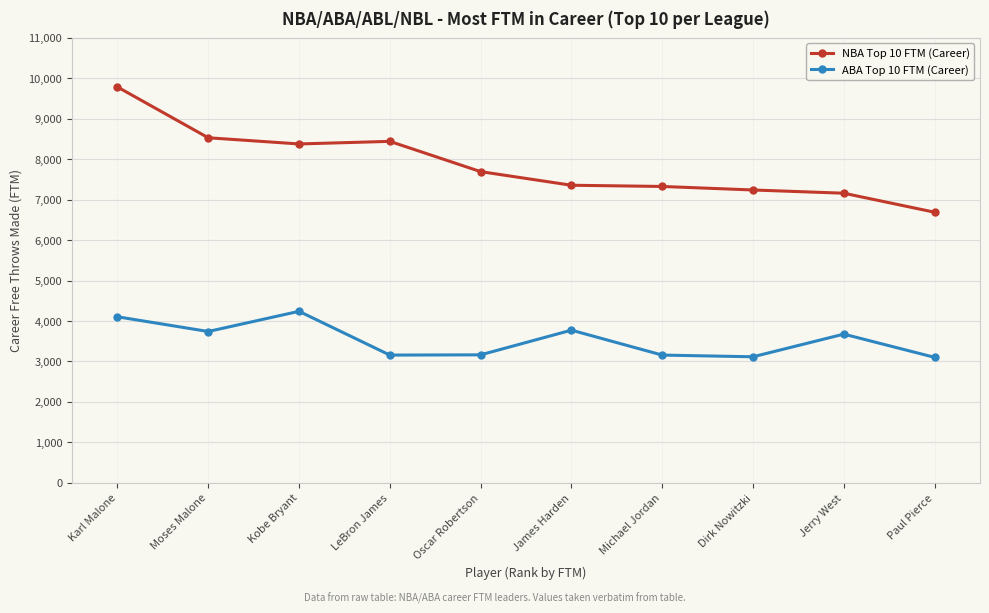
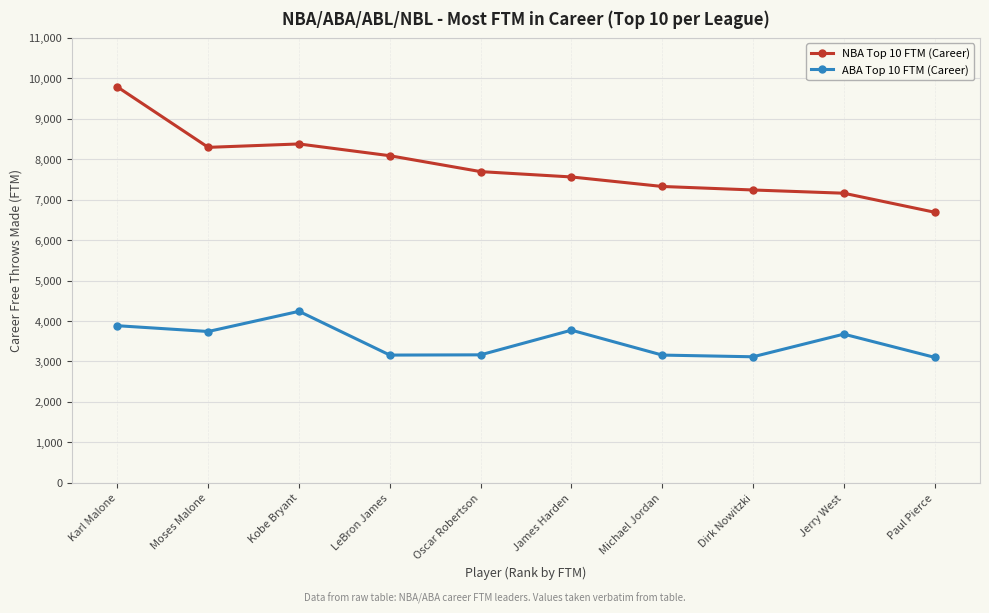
  {
    "NBA Top 10 FTM (Career)": {
      "Karl Malone": "9,800",
-     "Moses Malone": "8,500",
+     "Moses Malone": "8,300",
      "Kobe Bryant": "8,400",
-     "LeBron James": "8,400",
+     "LeBron James": "8,100",
      "Oscar Robertson": "7,700",
-     "James Harden": "7,400",
+     "James Harden": "7,600",
      "Michael Jordan": "7,300",
      "Dirk Nowitzki": "7,200",
      "Jerry West": "7,200",
      "Paul Pierce": "6,700"
    },
    "ABA Top 10 FTM (Career)": {
-     "Karl Malone": "4,100",
+     "Karl Malone": "3,900",
      "Moses Malone": "3,700",
      "Kobe Bryant": "4,200",
      "LeBron James": "3,200",
      "Oscar Robertson": "3,200",
      "James Harden": "3,800",
      "Michael Jordan": "3,200",
      "Dirk Nowitzki": "3,100",
      "Jerry West": "3,700",
      "Paul Pierce": "3,100"
    }
  }
